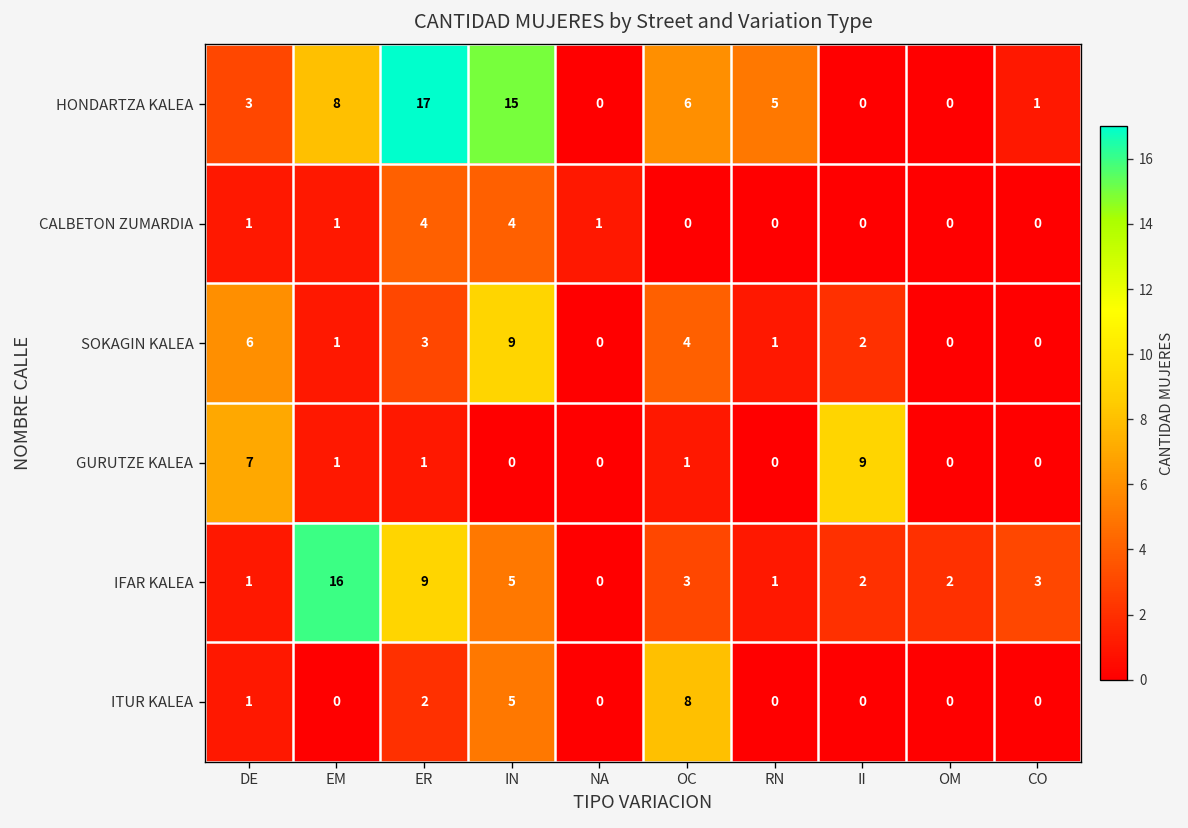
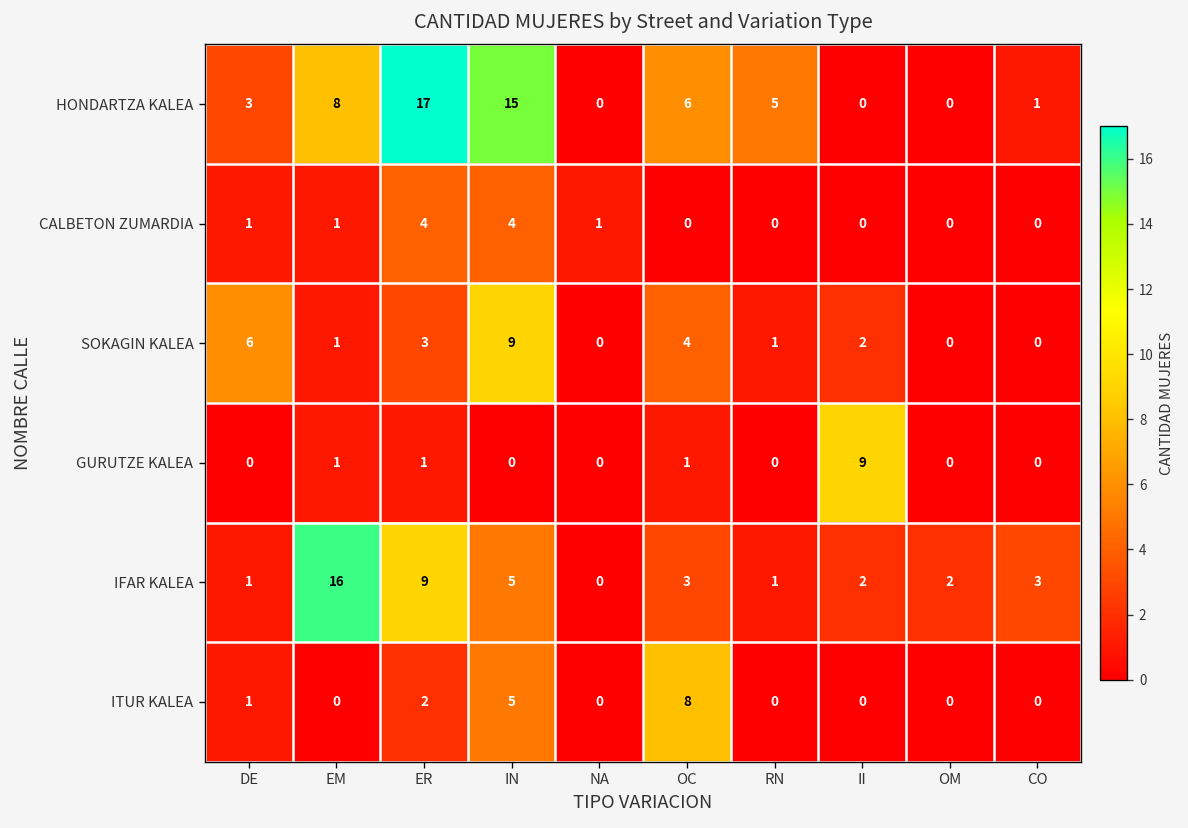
  {
    "HONDARTZA KALEA": {
      "DE": 3,
      "EM": 8,
      "ER": 17,
      "IN": 15,
      "NA": 0,
      "OC": 6,
      "RN": 5,
      "II": 0,
      "OM": 0,
      "CO": 1
    },
    "CALBETON ZUMARDIA": {
      "DE": 1,
      "EM": 1,
      "ER": 4,
      "IN": 4,
      "NA": 1,
      "OC": 0,
      "RN": 0,
      "II": 0,
      "OM": 0,
      "CO": 0
    },
    "SOKAGIN KALEA": {
      "DE": 6,
      "EM": 1,
      "ER": 3,
      "IN": 9,
      "NA": 0,
      "OC": 4,
      "RN": 1,
      "II": 2,
      "OM": 0,
      "CO": 0
    },
    "GURUTZE KALEA": {
-     "DE": 7,
+     "DE": 0,
      "EM": 1,
      "ER": 1,
      "IN": 0,
      "NA": 0,
      "OC": 1,
      "RN": 0,
      "II": 9,
      "OM": 0,
      "CO": 0
    },
    "IFAR KALEA": {
      "DE": 1,
      "EM": 16,
      "ER": 9,
      "IN": 5,
      "NA": 0,
      "OC": 3,
      "RN": 1,
      "II": 2,
      "OM": 2,
      "CO": 3
    },
    "ITUR KALEA": {
      "DE": 1,
      "EM": 0,
      "ER": 2,
      "IN": 5,
      "NA": 0,
      "OC": 8,
      "RN": 0,
      "II": 0,
      "OM": 0,
      "CO": 0
    }
  }
